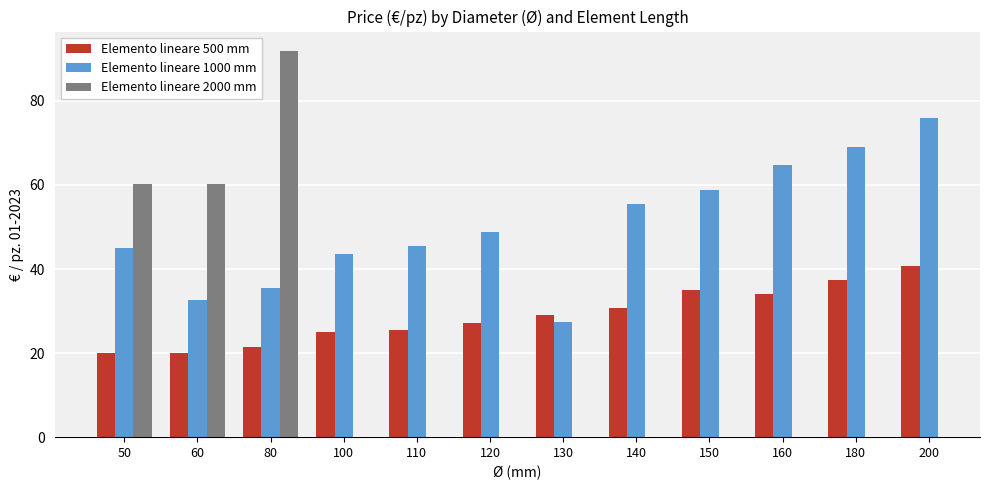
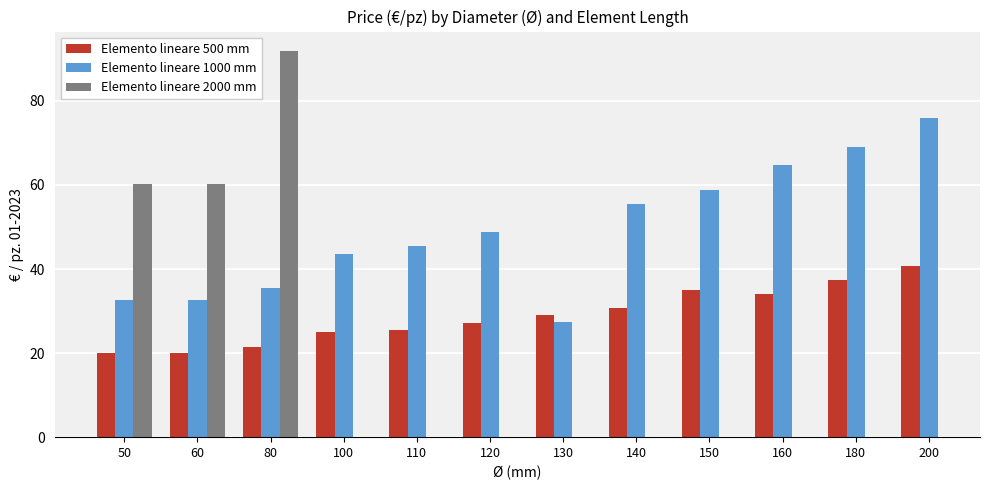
  {
    "Elemento lineare 500 mm": {
      "50": 20,
      "60": 20,
      "80": 22,
      "100": 25,
      "110": 26,
      "120": 27,
      "130": 29,
      "140": 31,
      "150": 35,
      "160": 34,
      "180": 37,
      "200": 41
    },
    "Elemento lineare 1000 mm": {
-     "50": 45,
+     "50": 33,
      "60": 33,
      "80": 36,
      "100": 44,
      "110": 45,
      "120": 49,
      "130": 27,
      "140": 56,
      "150": 59,
      "160": 65,
      "180": 69,
      "200": 76
    }
  }
